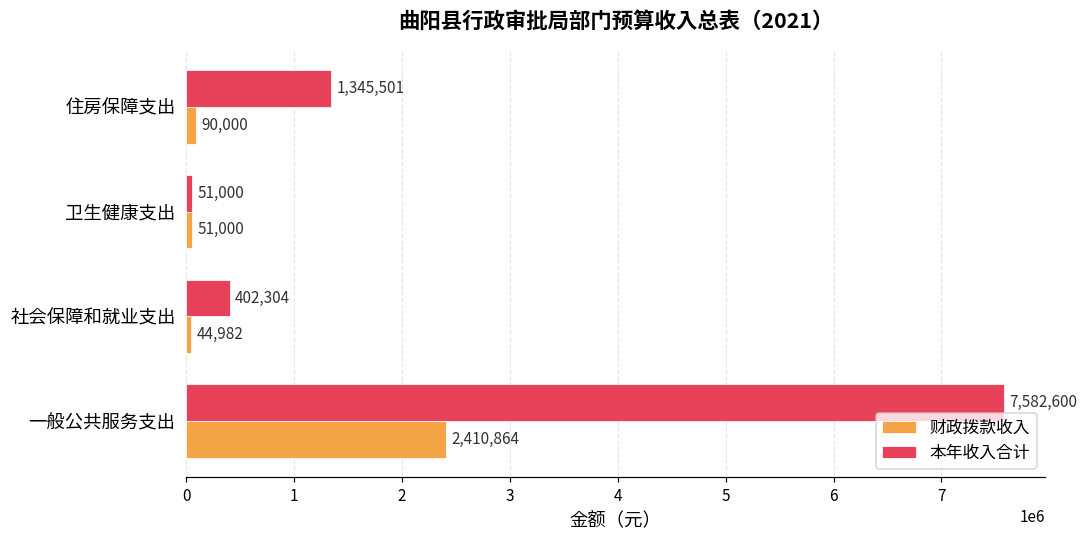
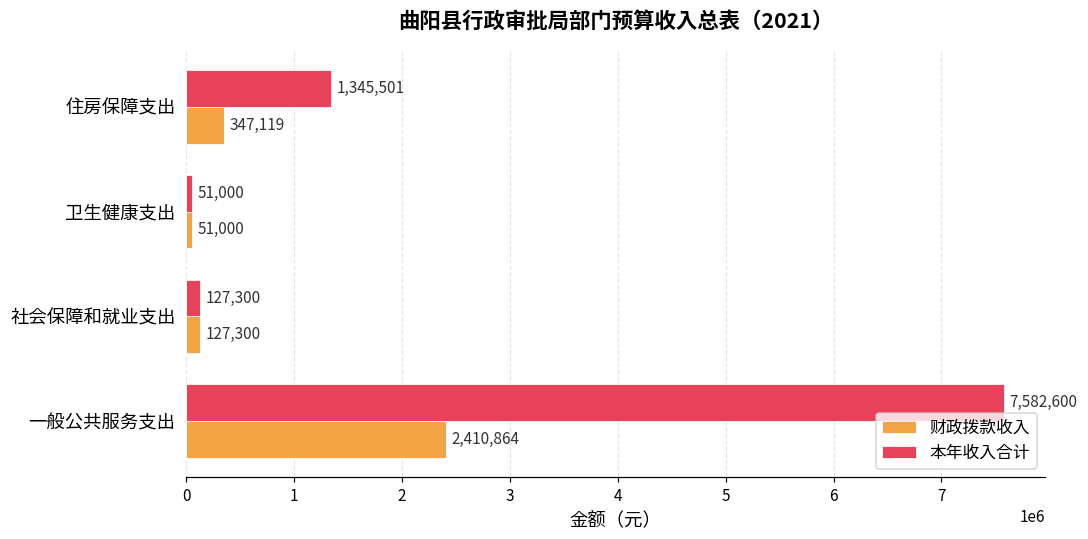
  {
    "财政拨款收入": {
-     "住房保障支出": "90,000",
+     "住房保障支出": "347,119",
      "卫生健康支出": "51,000",
-     "社会保障和就业支出": "44,982",
+     "社会保障和就业支出": "127,300",
      "一般公共服务支出": "2,410,864"
    },
    "本年收入合计": {
      "住房保障支出": "1,345,501",
      "卫生健康支出": "51,000",
-     "社会保障和就业支出": "402,304"
+     "社会保障和就业支出": "127,300"
    }
  }
